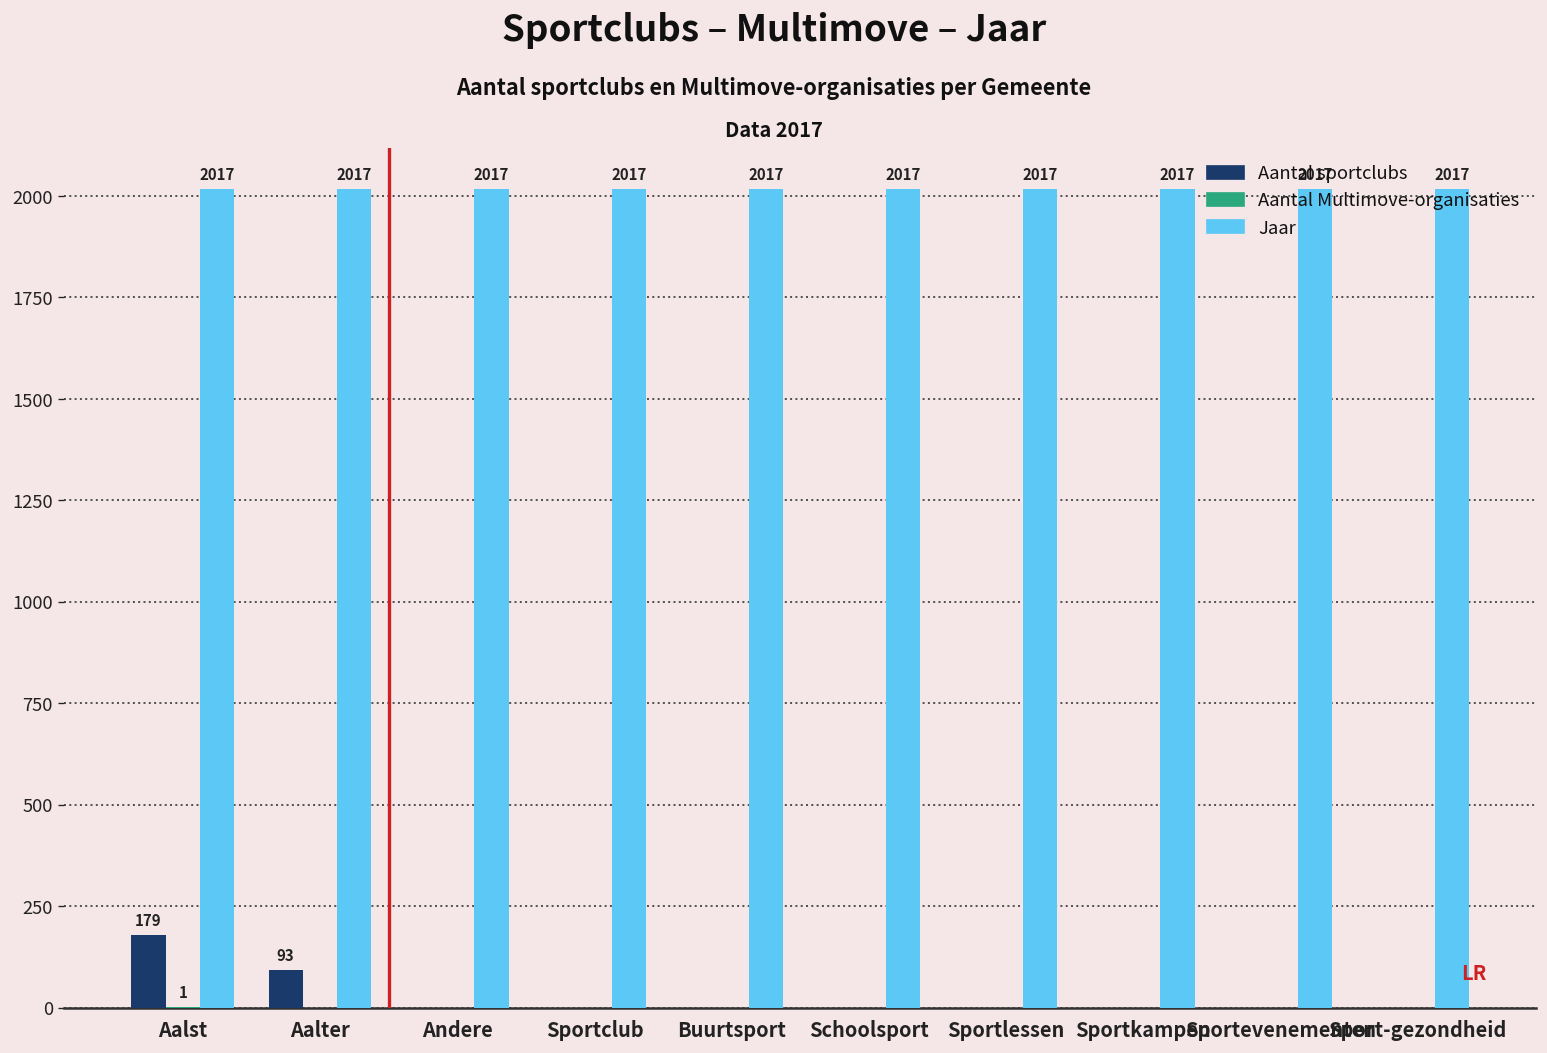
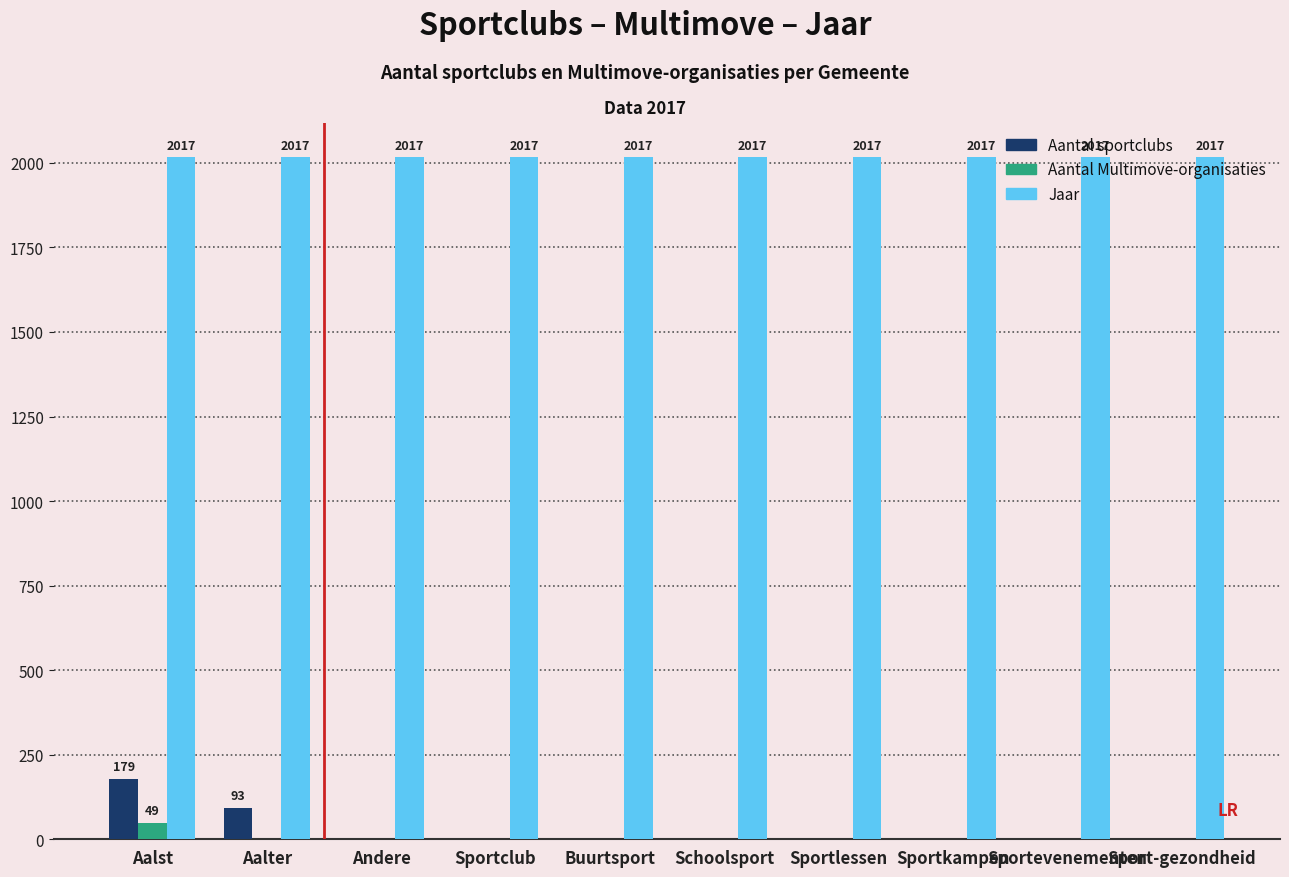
  {
    "Aantal Multimove-organisaties": {
-     "Aalst": 1
+     "Aalst": 49
    }
  }
